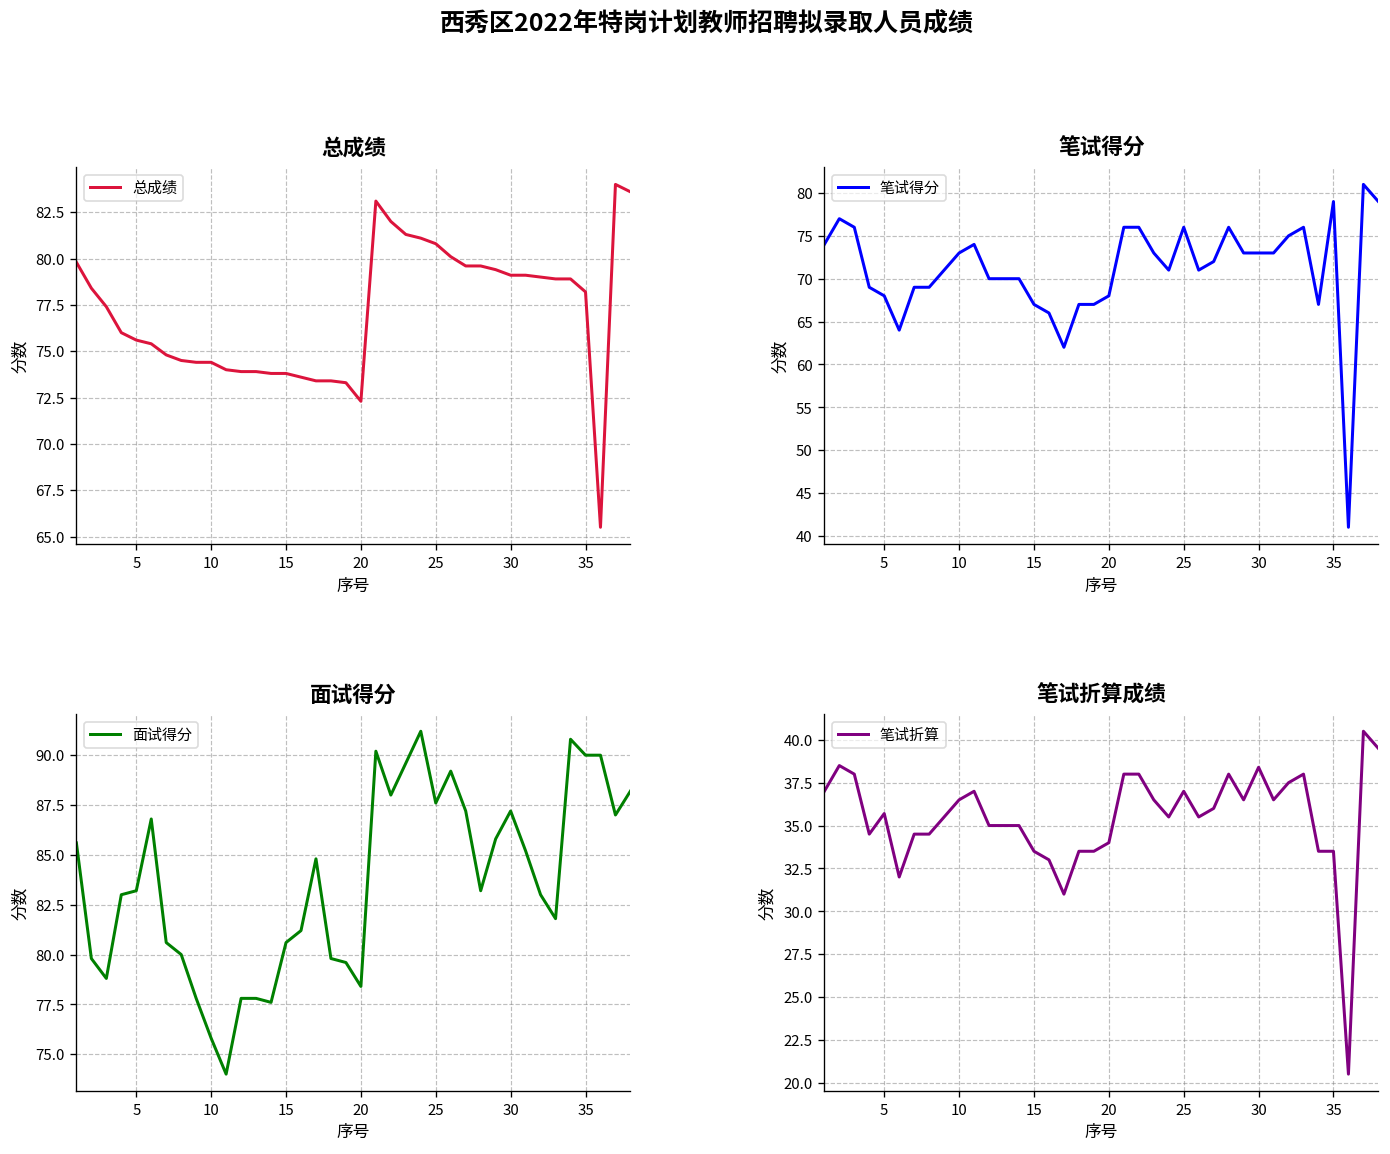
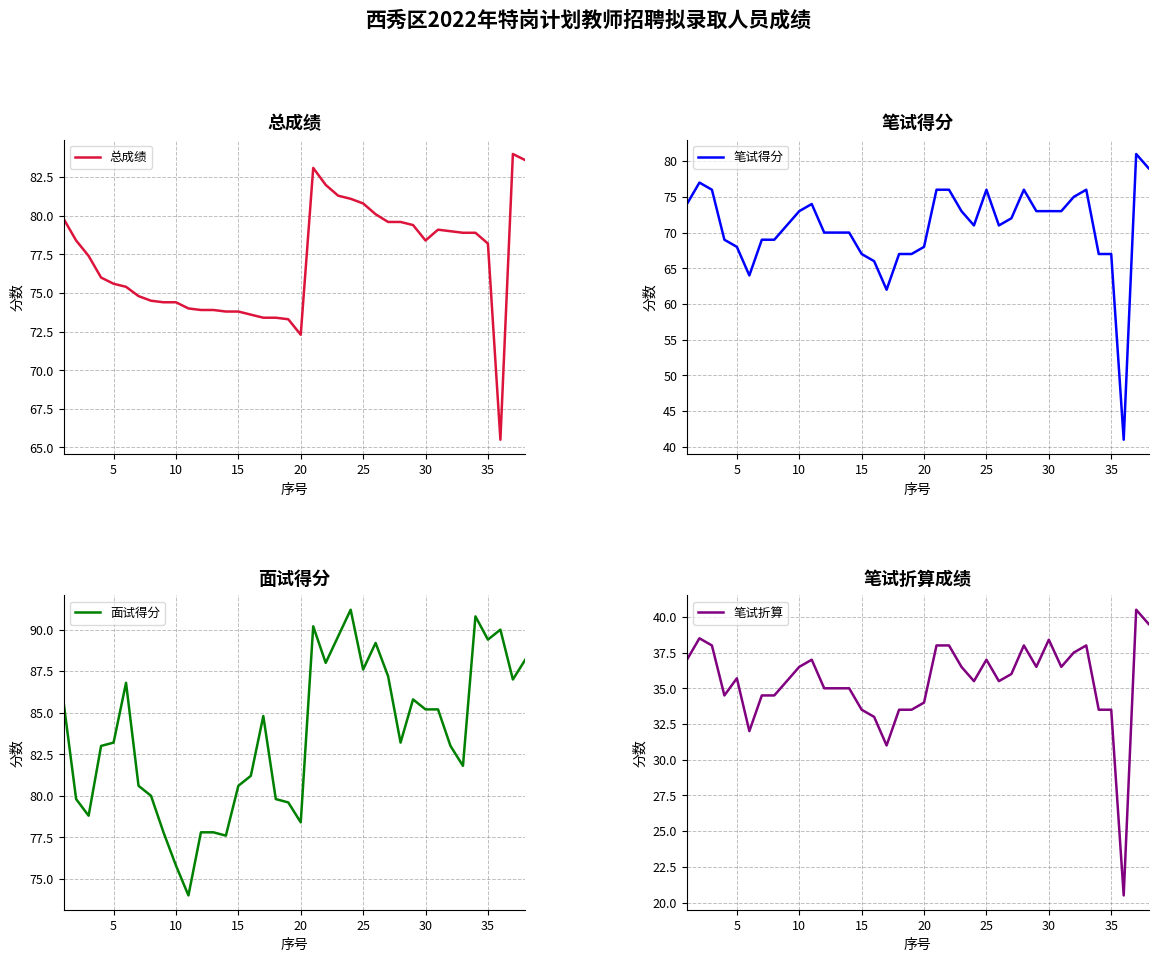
  {
    "总成绩": {
      "5": 75.6,
      "10": 74.4,
      "15": 73.8,
      "20": 72.3,
      "25": 80.8,
-     "30": 79.1,
+     "30": 78.4,
      "35": 78.2
    },
    "笔试得分": {
      "5": 68,
      "10": 73,
      "15": 67,
      "20": 68,
      "25": 76,
      "30": 73,
-     "35": 79
+     "35": 67
    },
    "面试得分": {
      "5": 83.2,
      "10": 75.8,
      "15": 80.6,
      "20": 78.4,
      "25": 87.6,
-     "30": 87.2,
-     "35": 90.0
+     "30": 85.2,
+     "35": 89.4
    },
    "笔试折算成绩": {
      "5": 35.7,
      "10": 36.5,
      "15": 33.5,
      "20": 34.0,
      "25": 37.0,
      "30": 38.4,
      "35": 33.5
    }
  }
